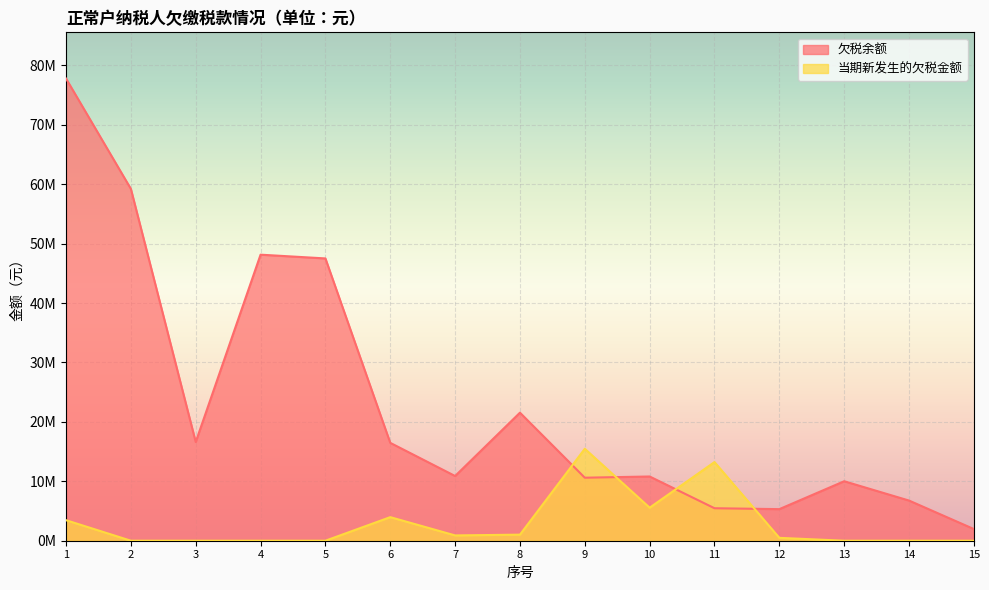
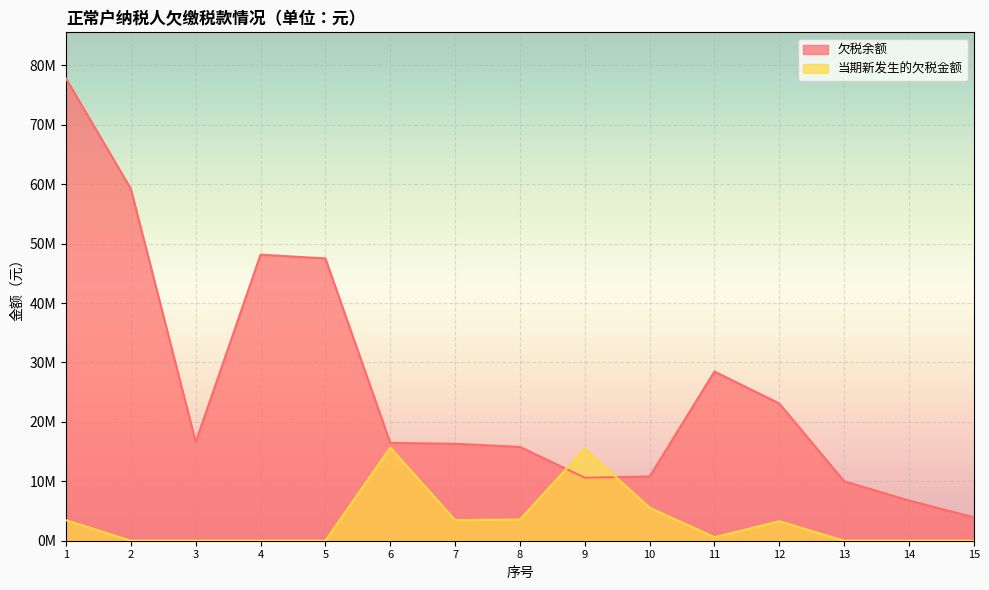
  {
    "欠税余额": {
      "1": 78000000,
      "2": 59000000,
      "3": 17000000,
      "4": 48000000,
      "5": 48000000,
      "6": 16000000,
-     "7": 11000000,
-     "8": 22000000,
+     "7": 16000000,
+     "8": 16000000,
      "9": 11000000,
      "10": 11000000,
-     "11": 5000000,
-     "12": 5000000,
+     "11": 28000000,
+     "12": 23000000,
      "13": 10000000,
      "14": 7000000,
-     "15": 2000000
+     "15": 4000000
    },
    "当期新发生的欠税金额": {
      "1": 3000000,
      "2": 0,
      "3": 0,
      "4": 0,
      "5": 0,
-     "6": 4000000,
-     "7": 1000000,
-     "8": 1000000,
+     "6": 16000000,
+     "7": 3000000,
+     "8": 4000000,
      "9": 15000000,
      "10": 6000000,
-     "11": 13000000,
-     "12": 0,
+     "11": 1000000,
+     "12": 3000000,
      "13": 0,
      "14": 0,
      "15": 0
    }
  }
